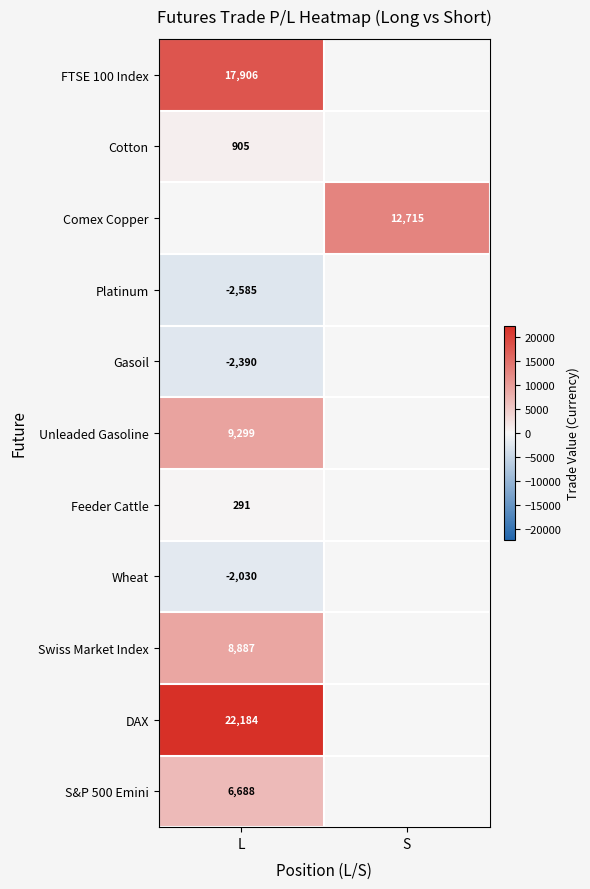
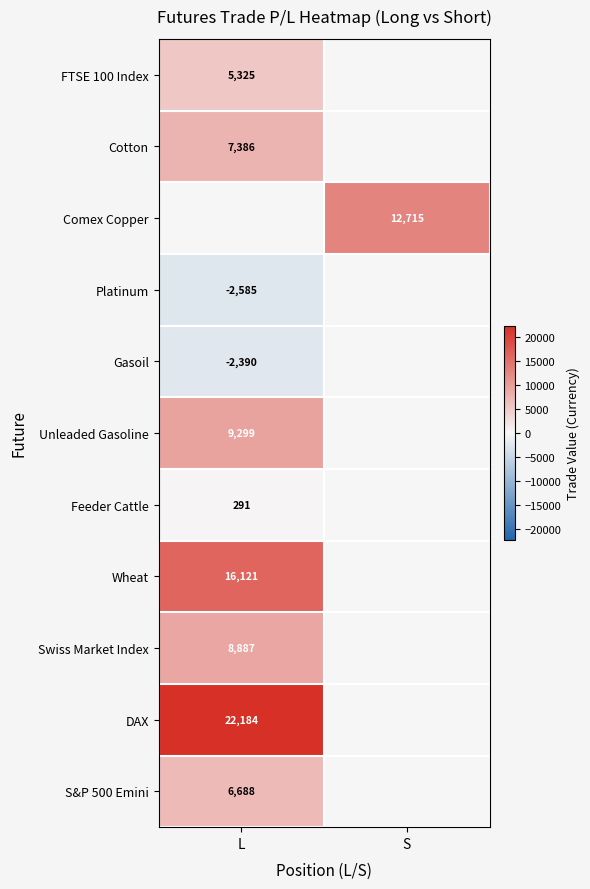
  {
    "FTSE 100 Index": {
-     "L": "17,906"
+     "L": "5,325"
    },
    "Cotton": {
-     "L": "905"
+     "L": "7,386"
    },
    "Comex Copper": {
      "S": "12,715"
    },
    "Platinum": {
      "L": "-2,585"
    },
    "Gasoil": {
      "L": "-2,390"
    },
    "Unleaded Gasoline": {
      "L": "9,299"
    },
    "Feeder Cattle": {
      "L": "291"
    },
    "Wheat": {
-     "L": "-2,030"
+     "L": "16,121"
    },
    "Swiss Market Index": {
      "L": "8,887"
    },
    "DAX": {
      "L": "22,184"
    },
    "S&P 500 Emini": {
      "L": "6,688"
    }
  }
